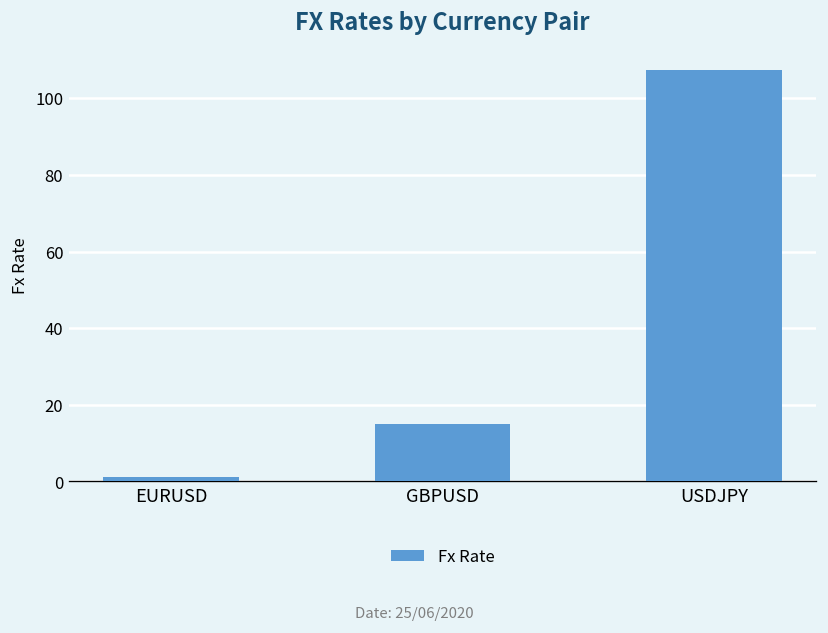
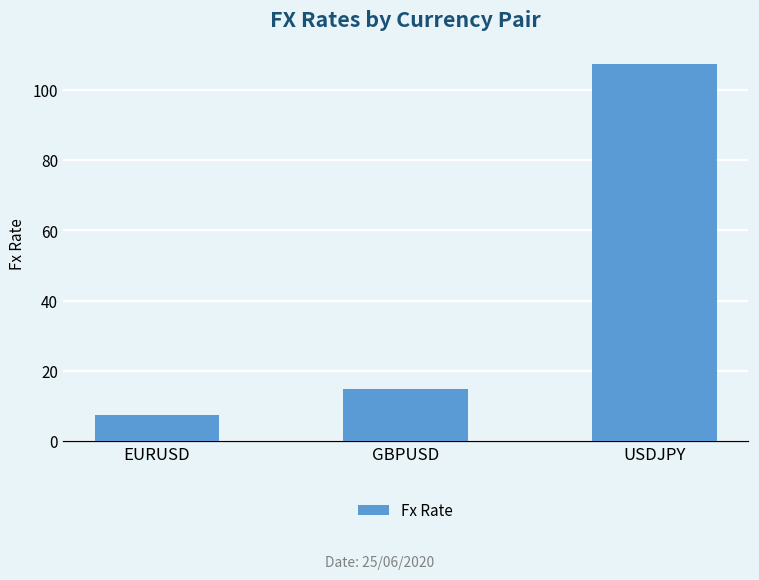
  {
-   "EURUSD": 1,
+   "EURUSD": 8,
    "GBPUSD": 15,
    "USDJPY": 107
  }
